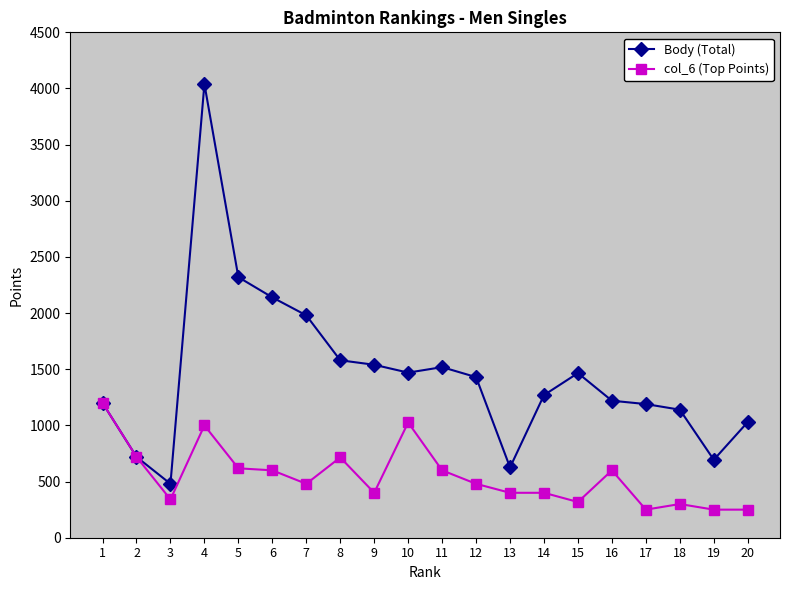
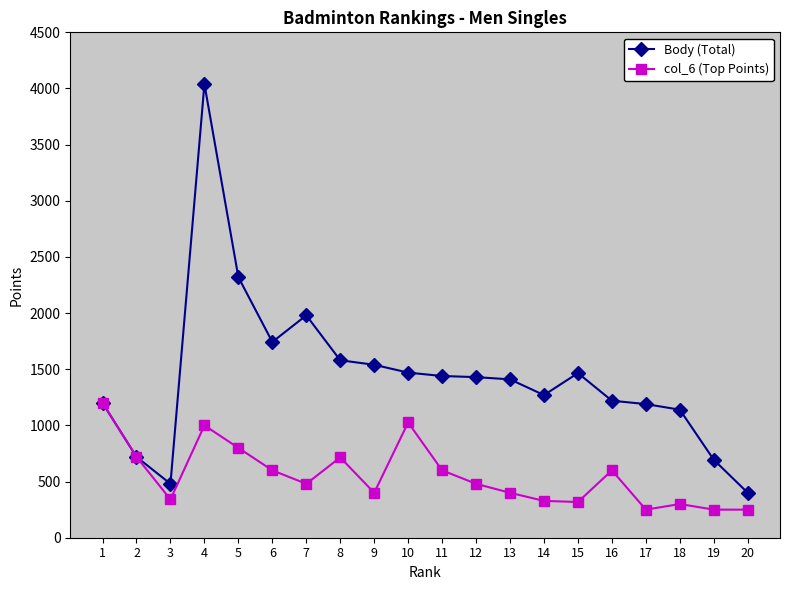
  {
    "Body (Total)": {
      "3": 480,
      "4": 4040,
      "5": 2320,
-     "6": 2140,
+     "6": 1740,
      "7": 1980,
      "8": 1580,
      "9": 1540,
      "10": 1470,
-     "11": 1520,
+     "11": 1440,
      "12": 1430,
-     "13": 630,
+     "13": 1410,
      "14": 1270,
      "15": 1470,
      "16": 1220,
      "17": 1190,
      "18": 1140,
      "19": 690,
-     "20": 1030
+     "20": 400
    },
    "col_6 (Top Points)": {
      "3": 340,
      "4": 1000,
-     "5": 620,
+     "5": 800,
      "6": 600,
      "7": 480,
      "8": 720,
      "9": 400,
      "10": 1030,
      "11": 600,
      "12": 480,
      "13": 400,
-     "14": 400,
+     "14": 330,
      "15": 320,
      "16": 600,
      "17": 250,
      "18": 300,
      "19": 250,
      "20": 250
    }
  }
